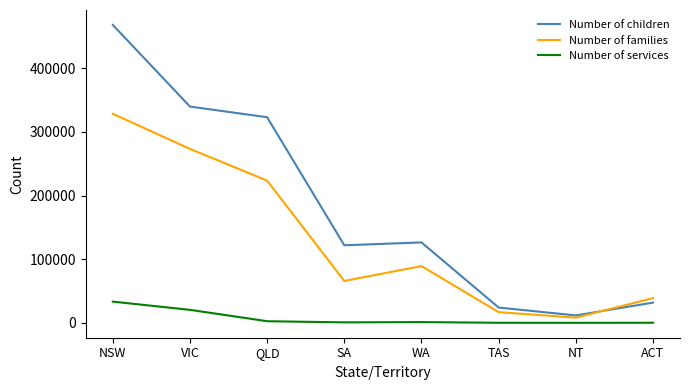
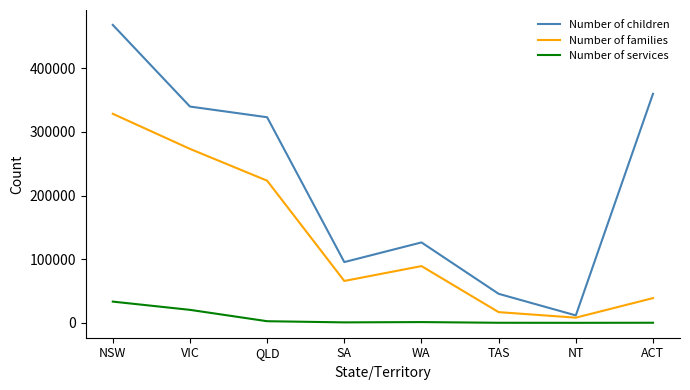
  {
    "Number of children": {
      "NSW": 470000,
      "VIC": 340000,
      "QLD": 320000,
-     "SA": 120000,
+     "SA": 100000,
      "WA": 130000,
-     "TAS": 20000,
-     "ACT": 30000
+     "TAS": 50000,
+     "ACT": 360000
    },
    "Number of families": {
      "NSW": 330000,
      "VIC": 270000,
      "QLD": 220000,
      "SA": 70000,
      "WA": 90000,
      "TAS": 20000,
      "ACT": 40000
    },
    "Number of services": {
      "NSW": 30000,
      "VIC": 20000,
      "QLD": 0,
      "SA": 0,
      "WA": 0,
      "TAS": 0,
      "NT": 0,
      "ACT": 0
    }
  }
